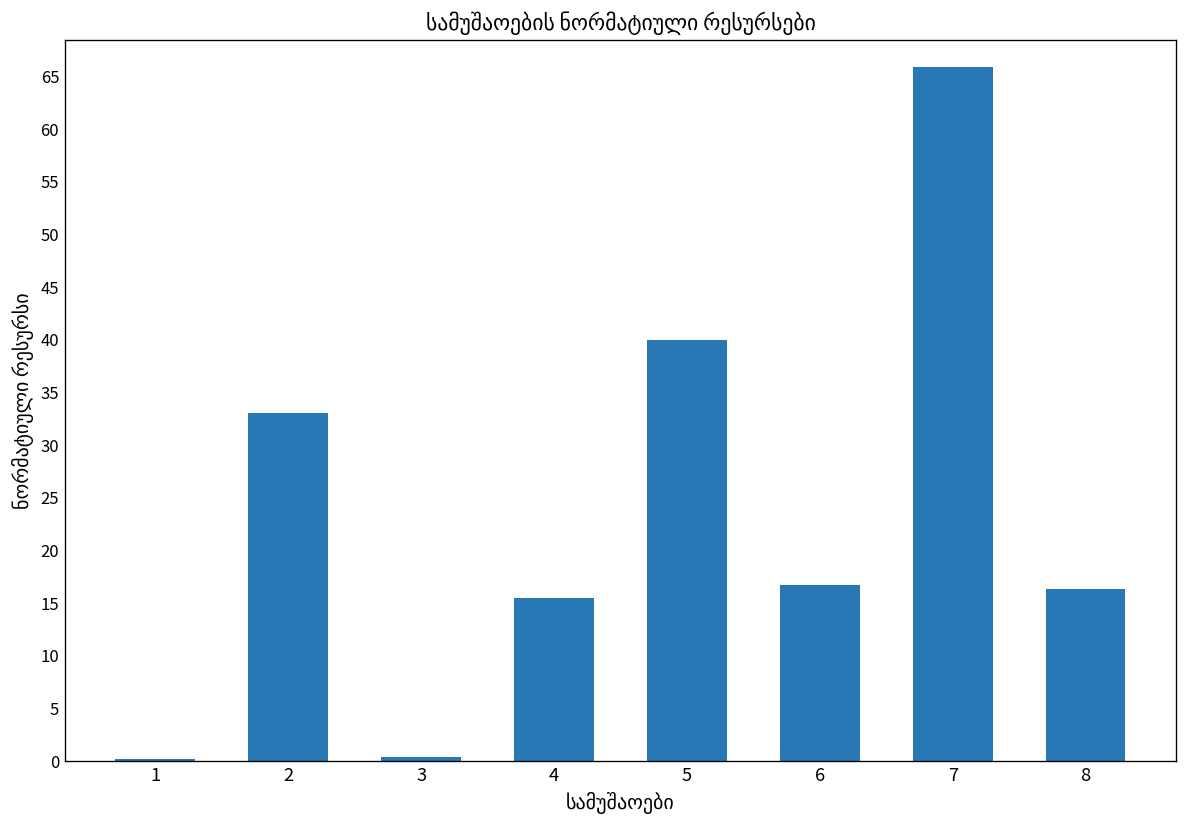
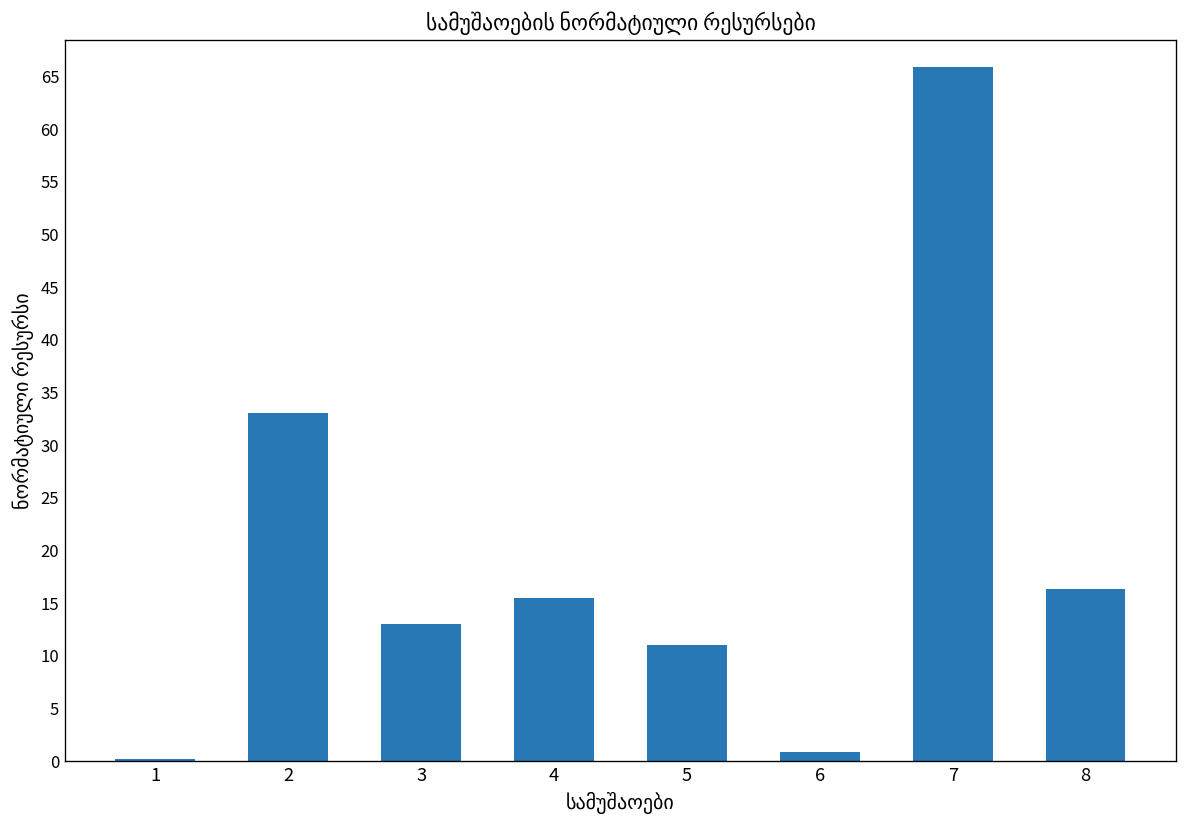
  {
    "2": 33,
-   "3": 0,
+   "3": 13,
    "4": 16,
-   "5": 40,
-   "6": 17,
+   "5": 11,
+   "6": 1,
    "7": 66,
    "8": 16
  }
